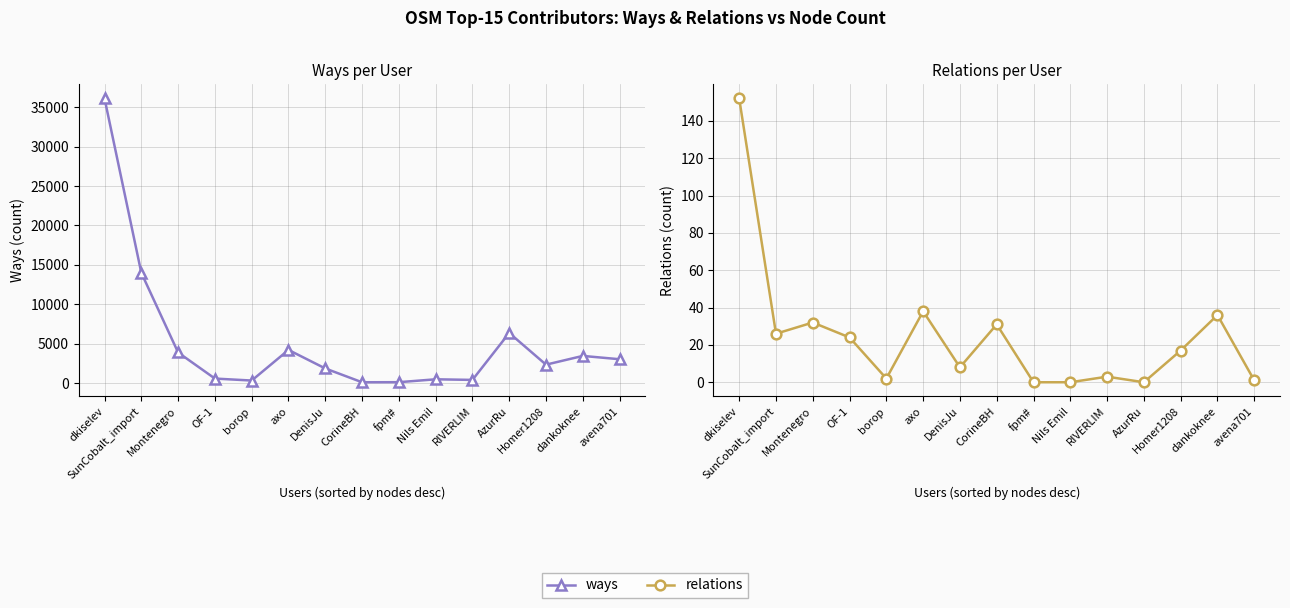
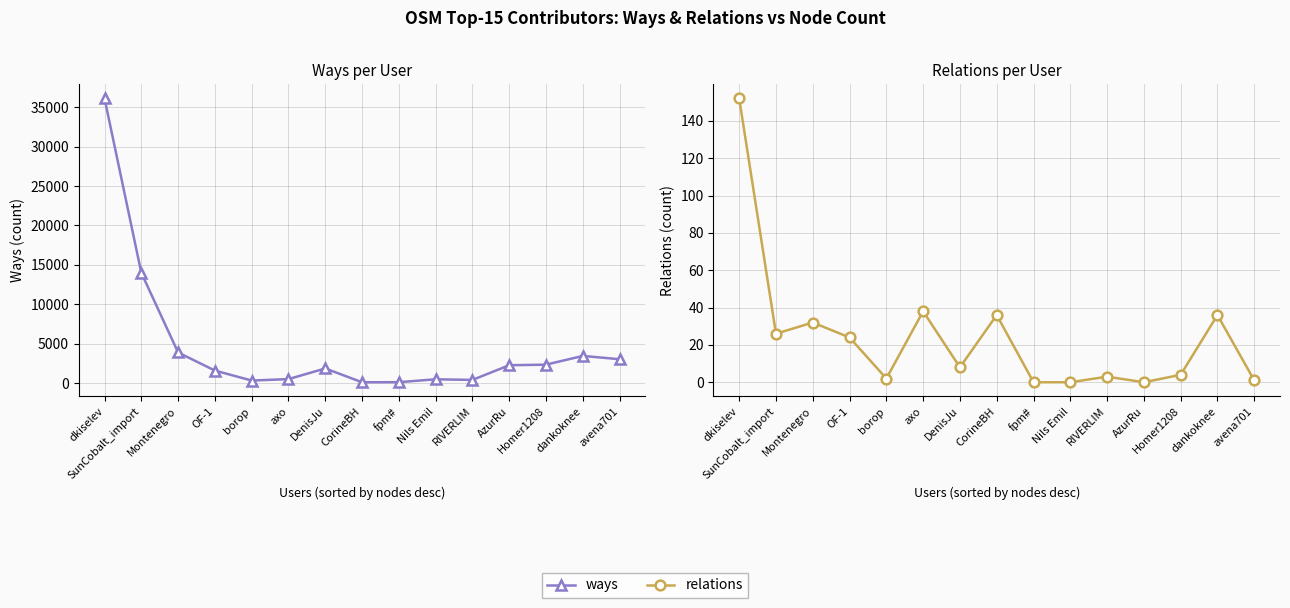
  {
    "Ways per User": {
      "dkiselev": 36000,
      "SunCobalt_import": 14000,
      "Montenegro": 4000,
-     "OF-1": 1000,
+     "OF-1": 2000,
      "borop": 0,
-     "axo": 4000,
+     "axo": 1000,
      "DenisJu": 2000,
      "CorineBH": 0,
      "fpm#": 0,
      "Nils Emil": 1000,
      "RIVERLIM": 0,
-     "AzurRu": 6000,
+     "AzurRu": 2000,
      "Homer1208": 2000,
      "dankoknee": 3000,
      "avena701": 3000
    },
    "Relations per User": {
      "dkiselev": 152,
      "SunCobalt_import": 26,
      "Montenegro": 32,
      "OF-1": 24,
      "borop": 2,
      "axo": 38,
      "DenisJu": 8,
-     "CorineBH": 31,
+     "CorineBH": 36,
      "fpm#": 0,
      "Nils Emil": 0,
      "RIVERLIM": 3,
      "AzurRu": 0,
-     "Homer1208": 17,
+     "Homer1208": 4,
      "dankoknee": 36,
      "avena701": 1
    }
  }
